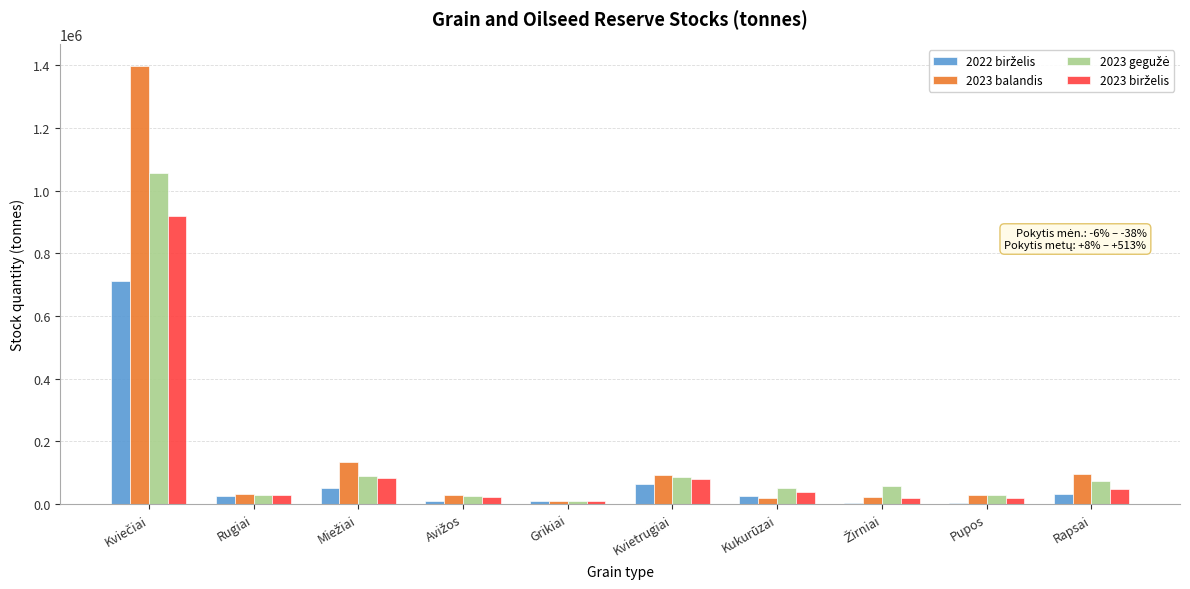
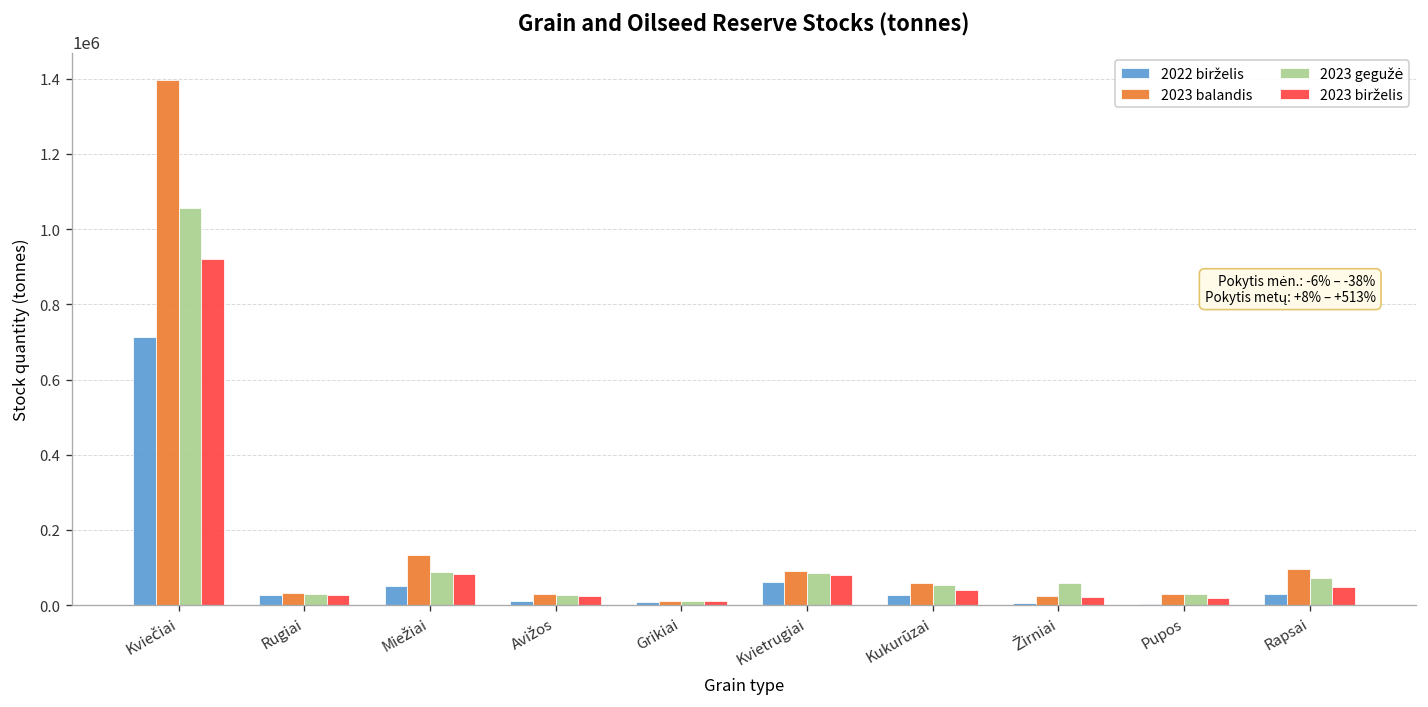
  {
    "2022 birželis": {
      "Kviečiai": 710000,
      "Rugiai": 30000,
      "Miežiai": 50000,
      "Avižos": 10000,
      "Grikiai": 10000,
      "Kvietrugiai": 60000,
      "Kukurūzai": 30000,
      "Rapsai": 30000
    },
    "2023 balandis": {
      "Kviečiai": 1400000,
      "Rugiai": 30000,
      "Miežiai": 130000,
      "Avižos": 30000,
      "Grikiai": 10000,
      "Kvietrugiai": 90000,
-     "Kukurūzai": 20000,
+     "Kukurūzai": 60000,
      "Žirniai": 20000,
      "Pupos": 30000,
      "Rapsai": 90000
    },
    "2023 gegužė": {
      "Kviečiai": 1060000,
      "Rugiai": 30000,
      "Miežiai": 90000,
      "Avižos": 30000,
      "Grikiai": 10000,
      "Kvietrugiai": 90000,
      "Kukurūzai": 50000,
      "Žirniai": 60000,
      "Pupos": 30000,
      "Rapsai": 70000
    },
    "2023 birželis": {
      "Kviečiai": 920000,
      "Rugiai": 30000,
      "Miežiai": 80000,
      "Avižos": 20000,
      "Grikiai": 10000,
      "Kvietrugiai": 80000,
      "Kukurūzai": 40000,
      "Žirniai": 20000,
      "Pupos": 20000,
      "Rapsai": 50000
    }
  }
